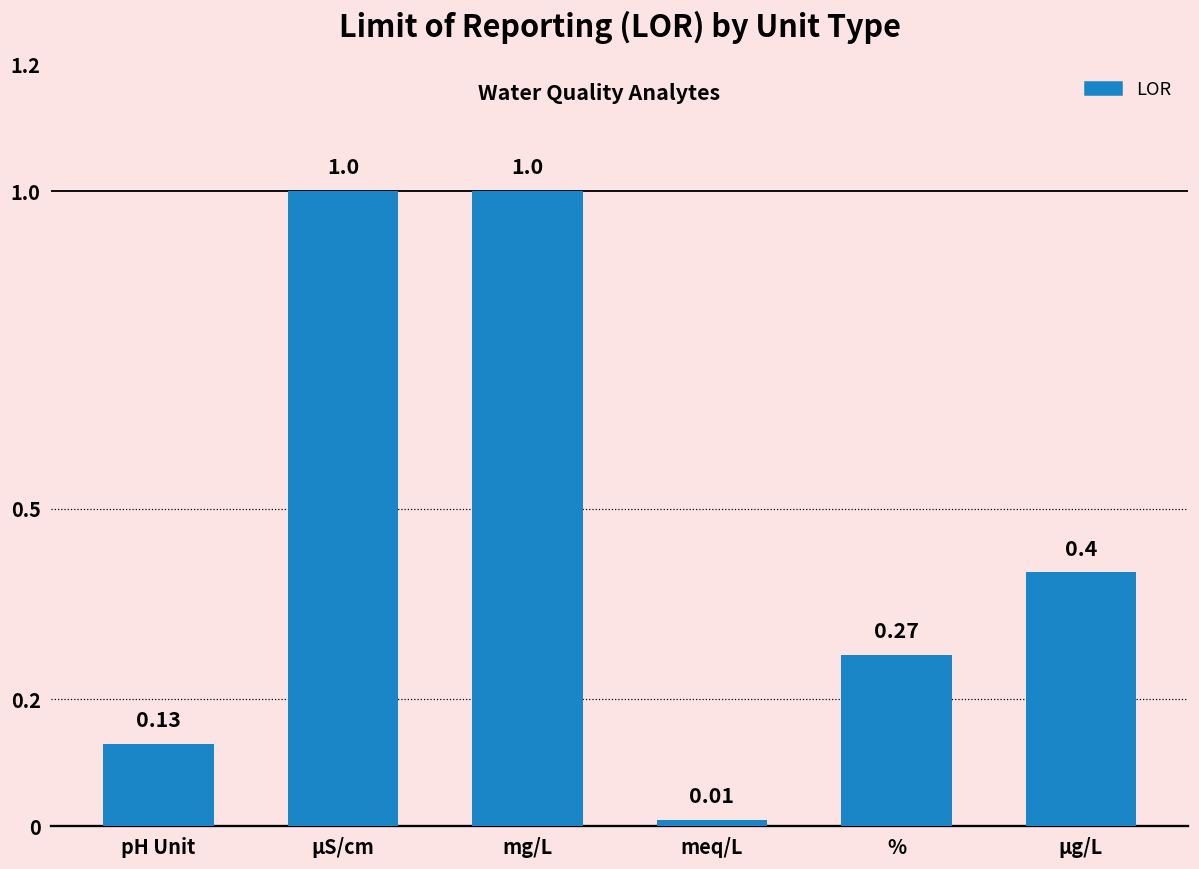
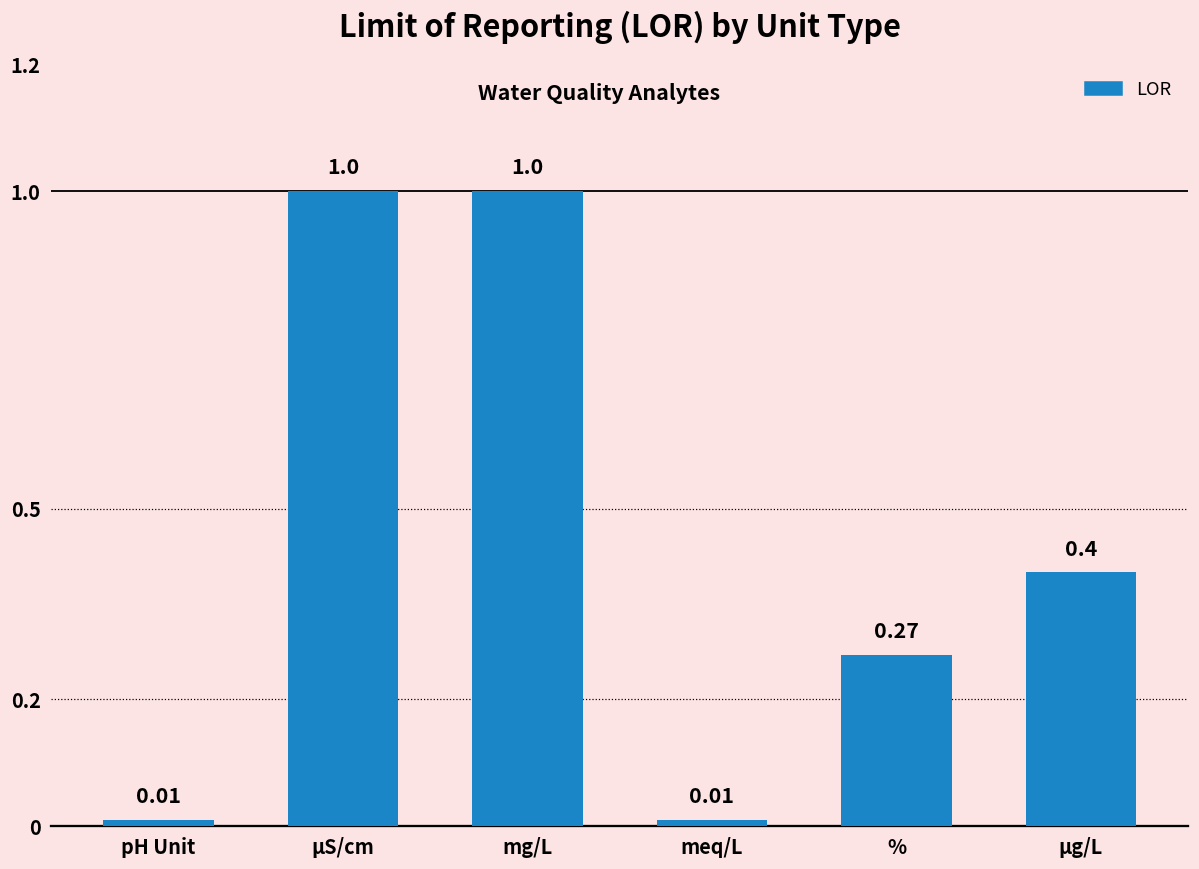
  {
-   "pH Unit": 0.13,
+   "pH Unit": 0.01,
    "µS/cm": 1.0,
    "mg/L": 1.0,
    "meq/L": 0.01,
    "%": 0.27,
    "µg/L": 0.4
  }
